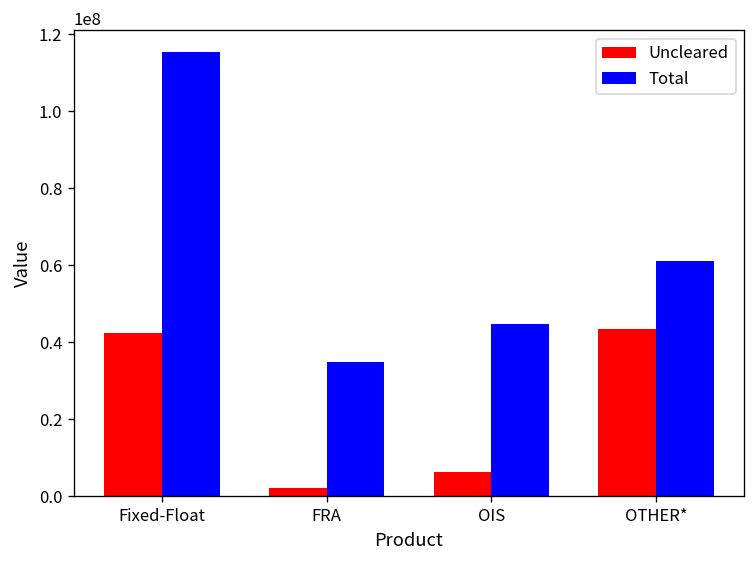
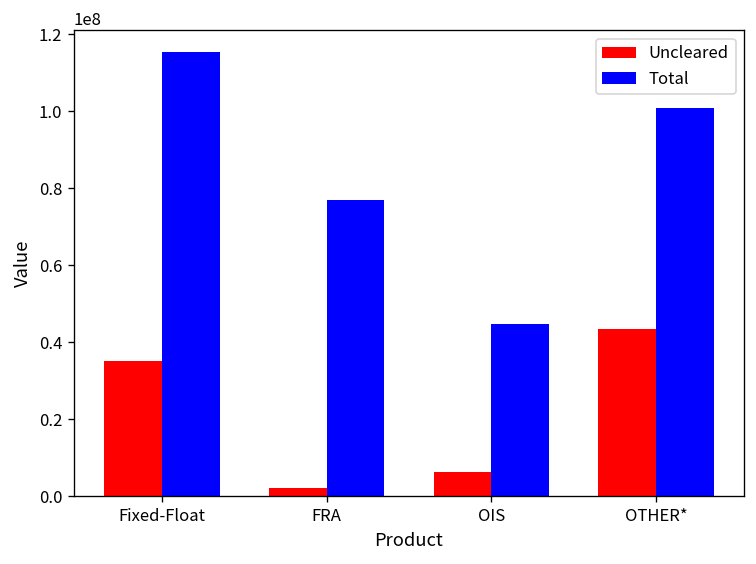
  {
    "Uncleared": {
-     "Fixed-Float": 42000000,
+     "Fixed-Float": 35000000,
      "FRA": 2000000,
      "OIS": 6000000,
      "OTHER*": 43000000
    },
    "Total": {
      "Fixed-Float": 115000000,
-     "FRA": 35000000,
+     "FRA": 77000000,
      "OIS": 45000000,
-     "OTHER*": 61000000
+     "OTHER*": 101000000
    }
  }
